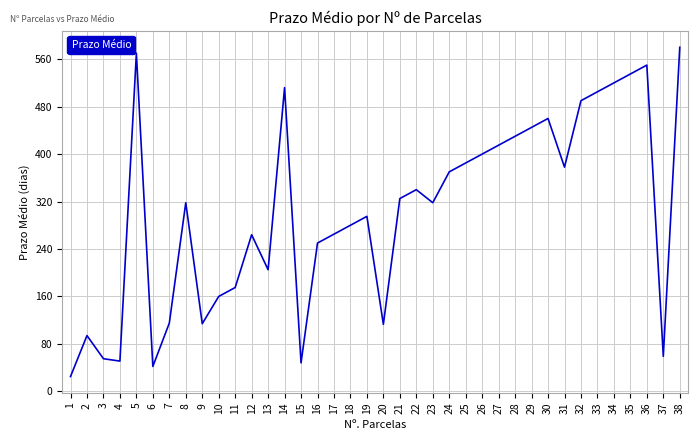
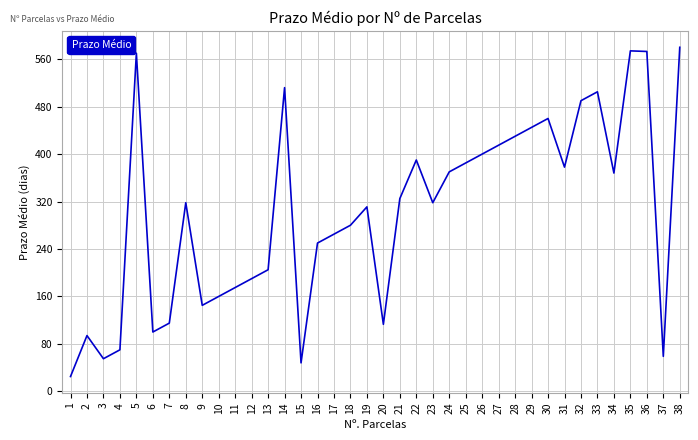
  {
    "1": 30,
    "2": 90,
    "3": 60,
-   "4": 50,
+   "4": 70,
    "5": 570,
-   "6": 40,
+   "6": 100,
    "7": 120,
    "8": 320,
-   "9": 110,
+   "9": 150,
    "10": 160,
    "11": 180,
-   "12": 260,
+   "12": 190,
    "13": 210,
    "14": 510,
    "15": 50,
    "16": 250,
    "17": 270,
    "18": 280,
-   "19": 300,
+   "19": 310,
    "20": 110,
    "21": 330,
-   "22": 340,
+   "22": 390,
    "23": 320,
    "24": 370,
    "25": 390,
    "26": 400,
    "27": 420,
    "28": 430,
    "29": 450,
    "30": 460,
    "31": 380,
    "32": 490,
    "33": 510,
-   "34": 520,
-   "35": 540,
-   "36": 550,
+   "34": 370,
+   "35": 570,
+   "36": 570,
    "37": 60,
    "38": 580
  }
